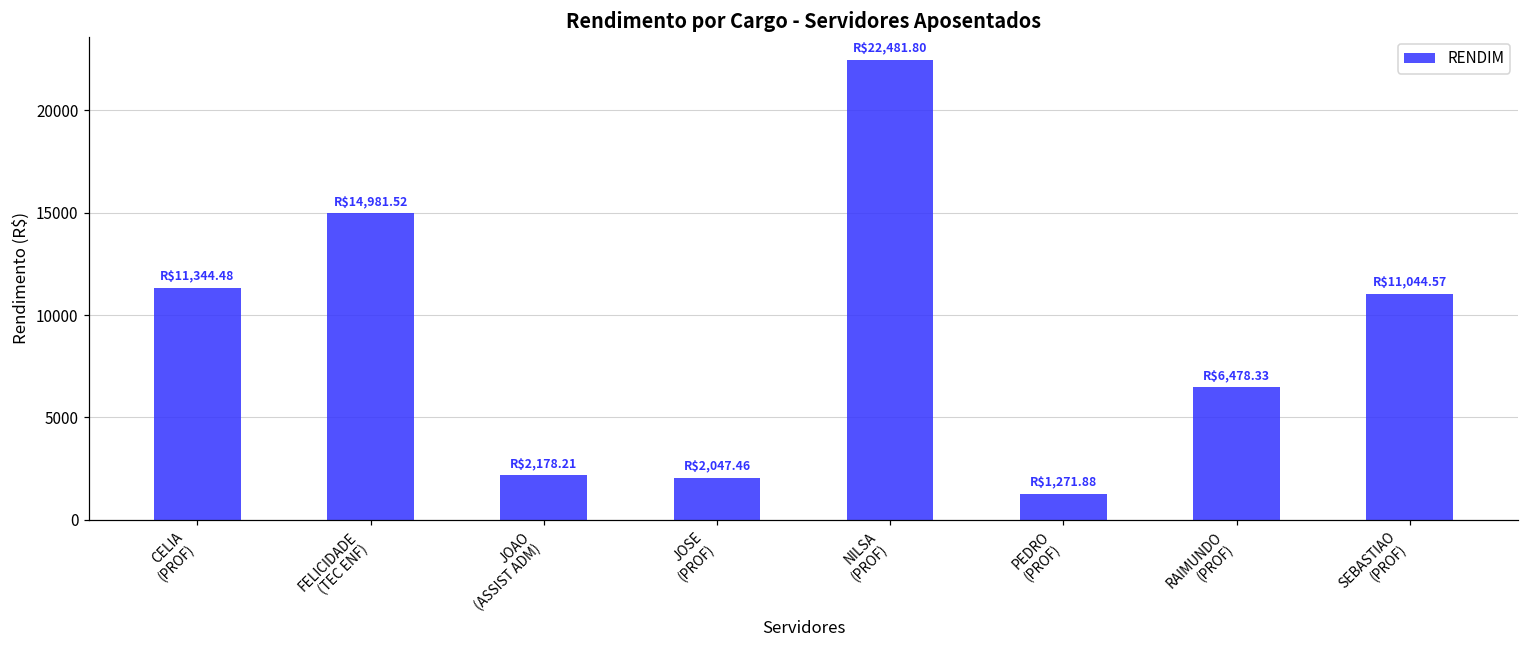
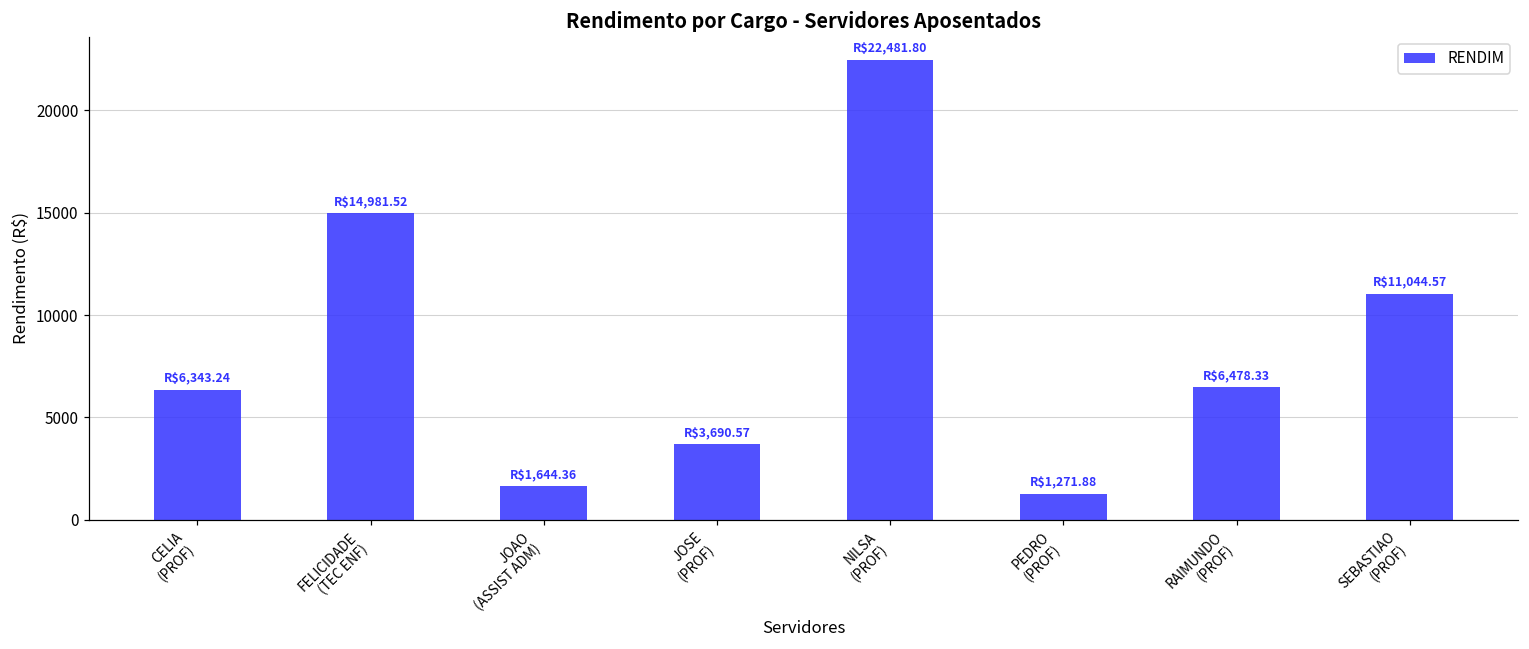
  {
-   "CELIA (PROF)": "$11,344.48",
+   "CELIA (PROF)": "$6,343.24",
    "FELICIDADE (TEC ENF)": "$14,981.52",
-   "JOAO (ASSIST ADM)": "$2,178.21",
-   "JOSE (PROF)": "$2,047.46",
+   "JOAO (ASSIST ADM)": "$1,644.36",
+   "JOSE (PROF)": "$3,690.57",
    "NILSA (PROF)": "$22,481.80",
    "PEDRO (PROF)": "$1,271.88",
    "RAIMUNDO (PROF)": "$6,478.33",
    "SEBASTIAO (PROF)": "$11,044.57"
  }
